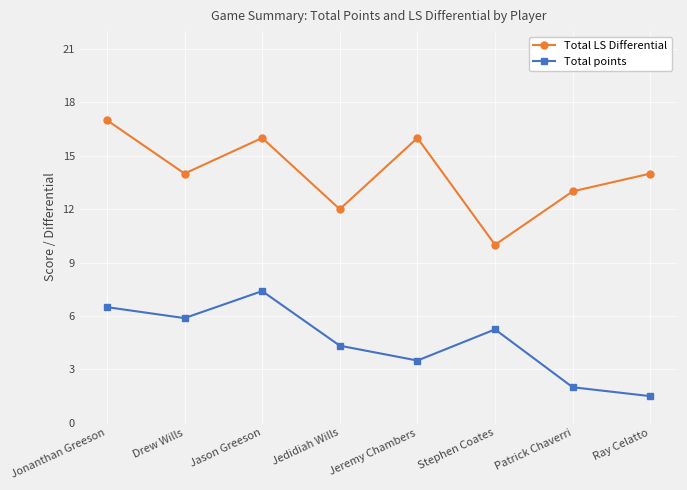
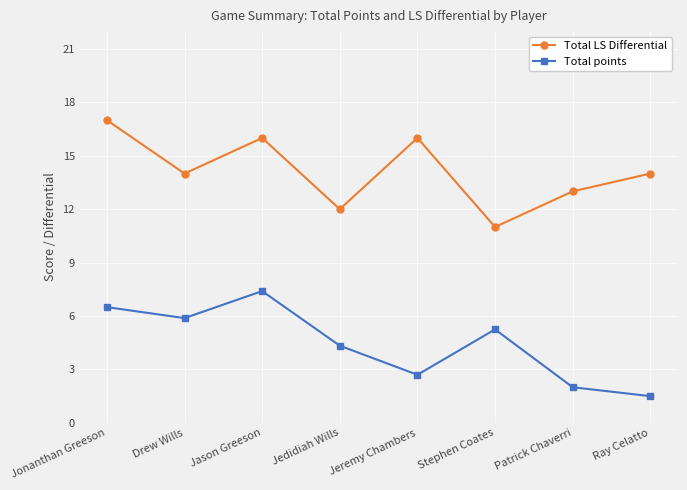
  {
    "Total LS Differential": {
      "Jonanthan Greeson": 17,
      "Drew Wills": 14,
      "Jason Greeson": 16,
      "Jedidiah Wills": 12,
      "Jeremy Chambers": 16,
-     "Stephen Coates": 10,
+     "Stephen Coates": 11,
      "Patrick Chaverri": 13,
      "Ray Celatto": 14
    },
    "Total points": {
      "Jonanthan Greeson": 6.5,
      "Drew Wills": 5.9,
      "Jason Greeson": 7.4,
      "Jedidiah Wills": 4.3,
-     "Jeremy Chambers": 3.5,
+     "Jeremy Chambers": 2.7,
      "Stephen Coates": 5.2,
      "Patrick Chaverri": 2.0,
      "Ray Celatto": 1.5
    }
  }
